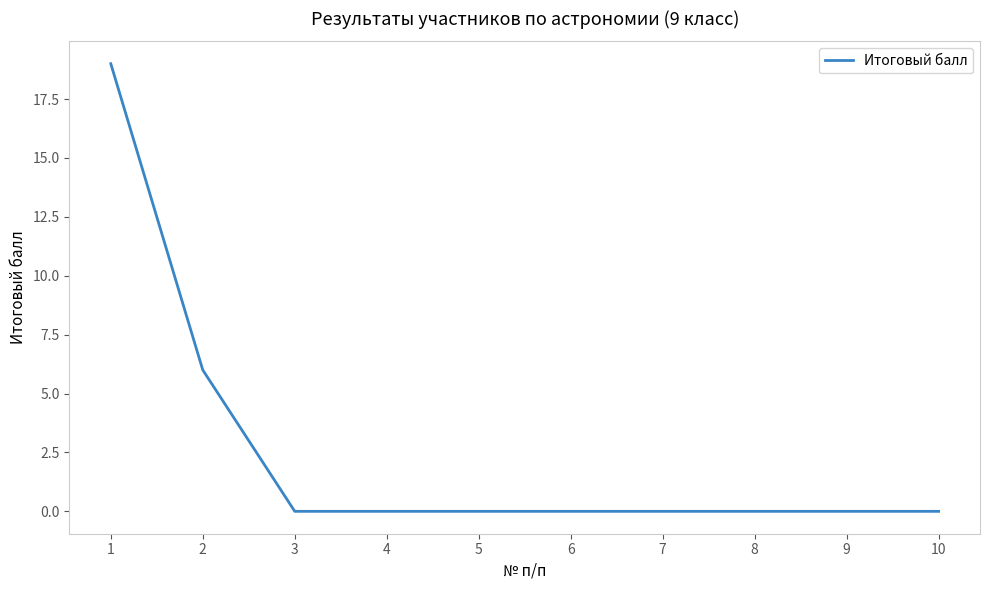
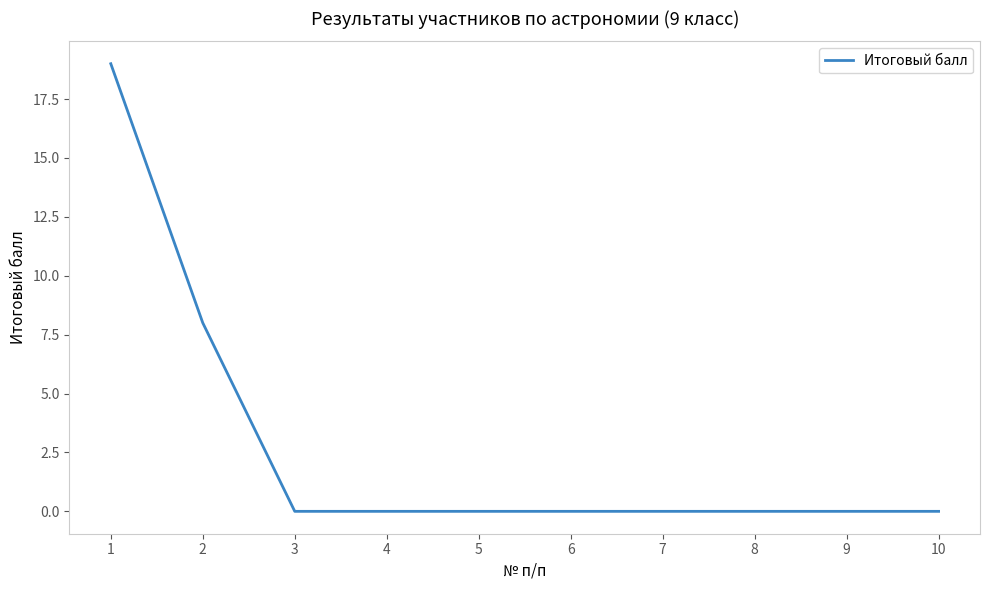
  {
    "1": 19,
-   "2": 6,
+   "2": 8,
    "3": 0,
    "4": 0,
    "5": 0,
    "6": 0,
    "7": 0,
    "8": 0,
    "9": 0,
    "10": 0
  }
